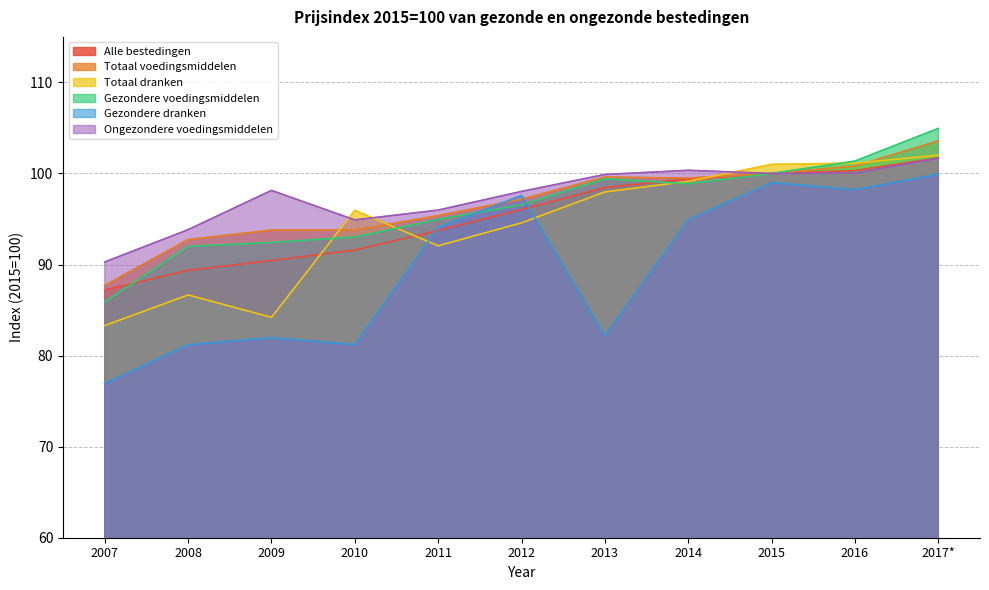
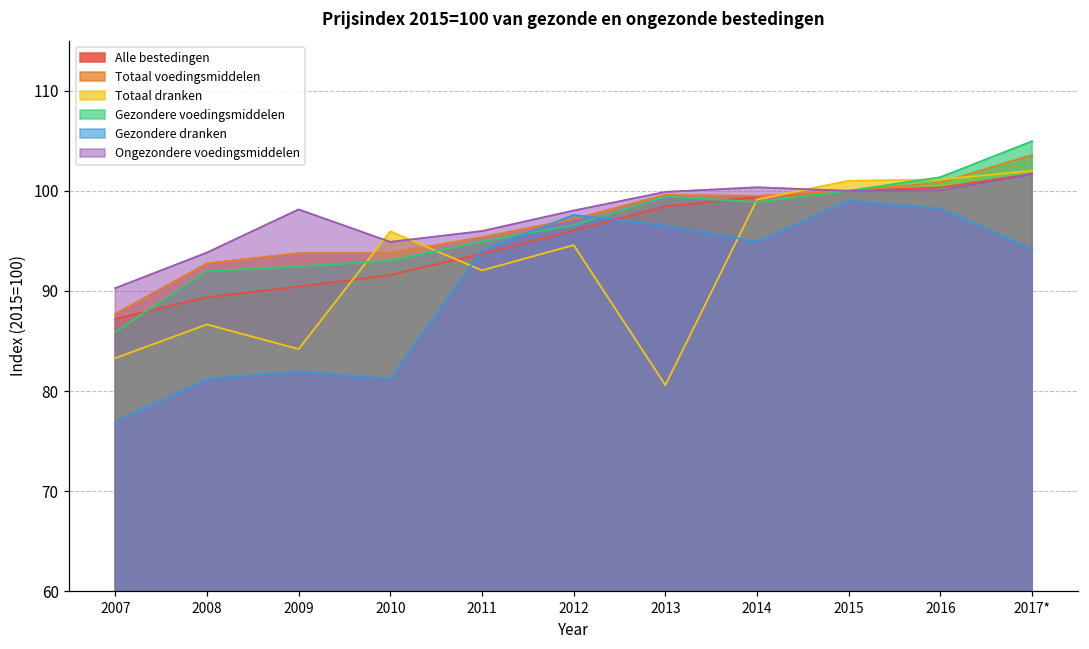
  {
    "Totaal dranken": {
      "2007": 83,
      "2008": 87,
      "2009": 84,
      "2010": 96,
      "2011": 92,
      "2012": 95,
-     "2013": 98,
+     "2013": 81,
      "2015": 101,
      "2017*": 102
    },
    "Gezondere voedingsmiddelen": {
      "2007": 86,
      "2008": 92,
      "2009": 92,
      "2010": 93,
      "2011": 95,
      "2012": 97,
      "2017*": 105
    },
    "Gezondere dranken": {
      "2007": 77,
      "2008": 81,
      "2009": 82,
      "2010": 81,
      "2011": 94,
      "2012": 98,
-     "2013": 82,
+     "2013": 97,
      "2014": 95,
      "2015": 99,
      "2016": 98,
-     "2017*": 100
+     "2017*": 94
    },
    "Ongezondere voedingsmiddelen": {
      "2007": 90,
      "2008": 94,
      "2009": 98,
      "2010": 95,
      "2011": 96,
      "2012": 98,
      "2013": 100,
      "2014": 100
    }
  }
